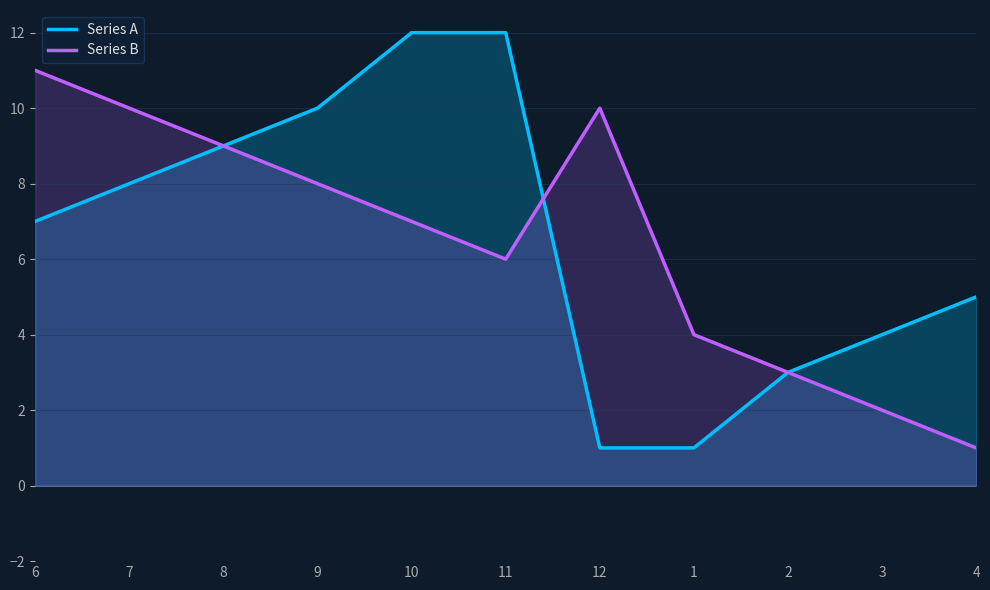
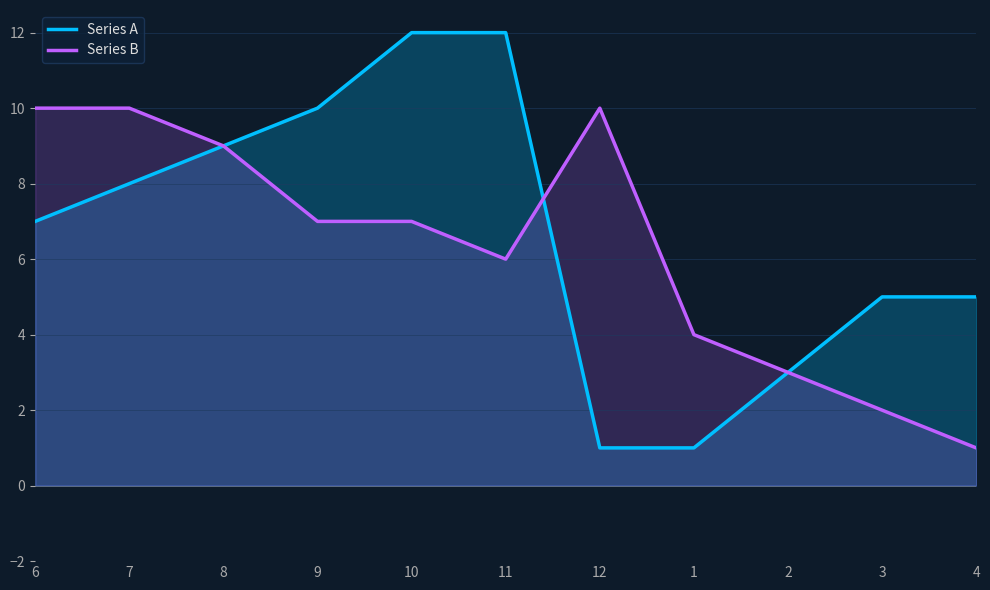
  {
    "Series A": {
      "6": 7,
      "7": 8,
      "9": 10,
      "10": 12,
      "11": 12,
      "12": 1,
      "1": 1,
-     "3": 4,
+     "3": 5,
      "4": 5
    },
    "Series B": {
-     "6": 11,
+     "6": 10,
      "7": 10,
-     "9": 8,
+     "9": 7,
      "10": 7,
      "11": 6,
      "12": 10,
      "1": 4,
      "3": 2,
      "4": 1
    }
  }
